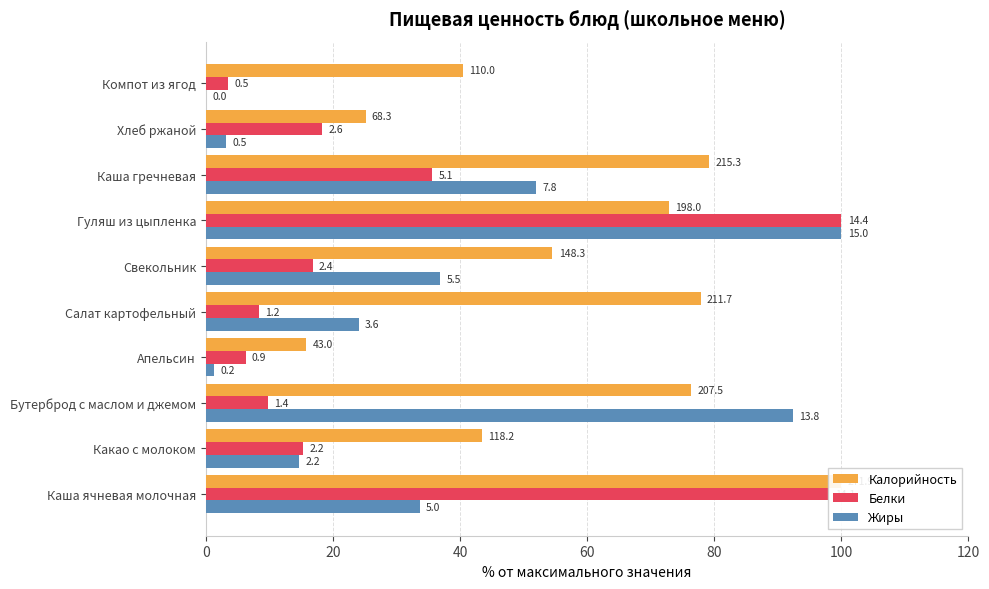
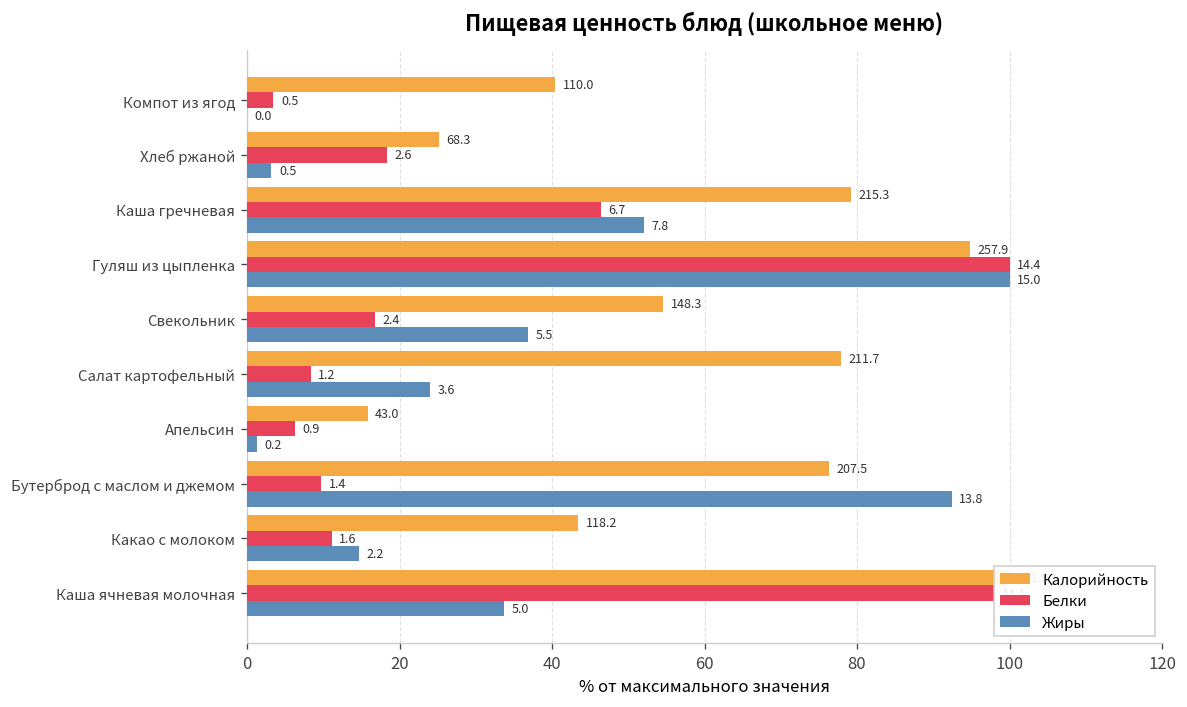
  {
    "Калорийность": {
-     "Гуляш из цыпленка": 198.0
+     "Гуляш из цыпленка": 257.9
    },
    "Белки": {
-     "Каша гречневая": 5.1,
-     "Какао с молоком": 2.2
+     "Каша гречневая": 6.7,
+     "Какао с молоком": 1.6
    },
    "Жиры": {
      "Компот из ягод": 0.0
    }
  }
